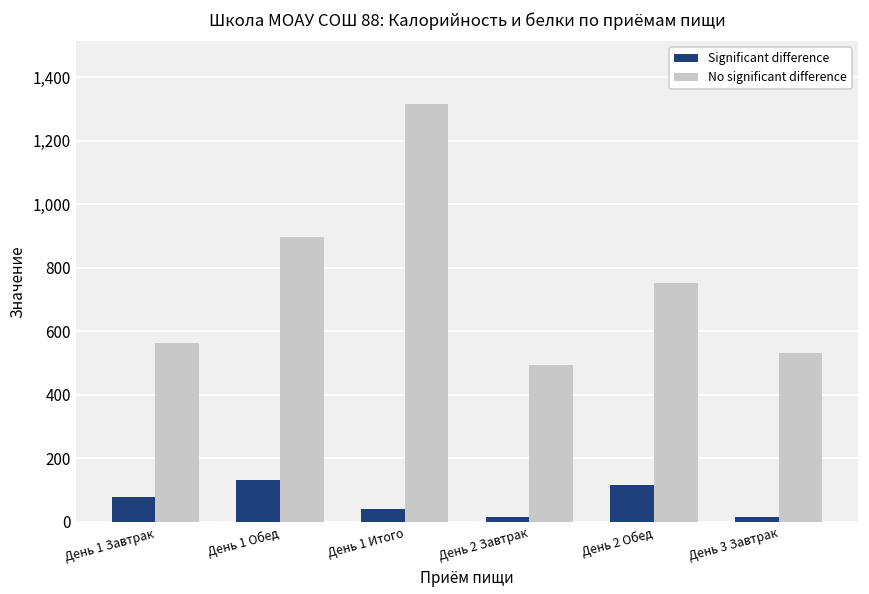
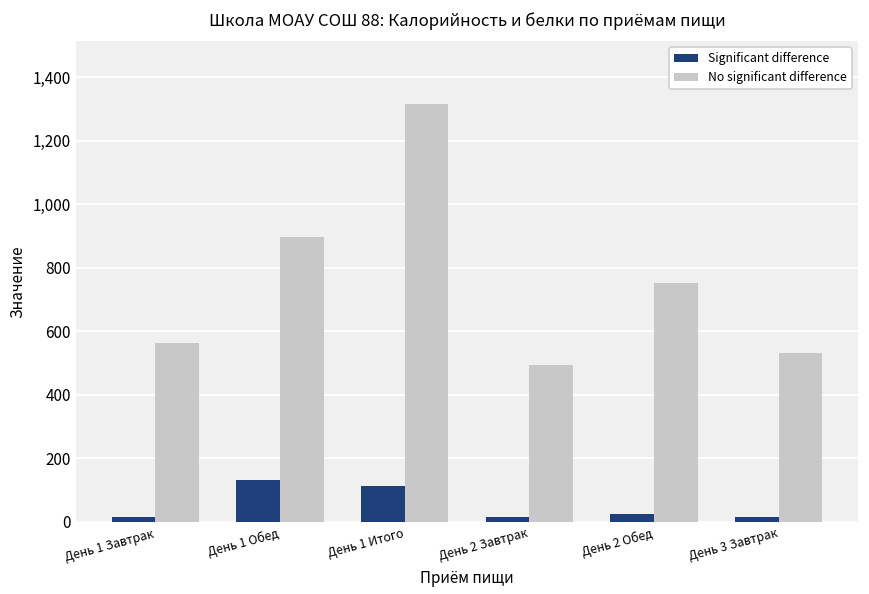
  {
    "Significant difference": {
-     "День 1 Завтрак": "80",
+     "День 1 Завтрак": "20",
      "День 1 Обед": "130",
-     "День 1 Итого": "40",
+     "День 1 Итого": "110",
      "День 2 Завтрак": "20",
-     "День 2 Обед": "120",
+     "День 2 Обед": "20",
      "День 3 Завтрак": "20"
    },
    "No significant difference": {
      "День 1 Завтрак": "560",
      "День 1 Обед": "900",
      "День 1 Итого": "1,320",
      "День 2 Завтрак": "490",
      "День 2 Обед": "750",
      "День 3 Завтрак": "530"
    }
  }
